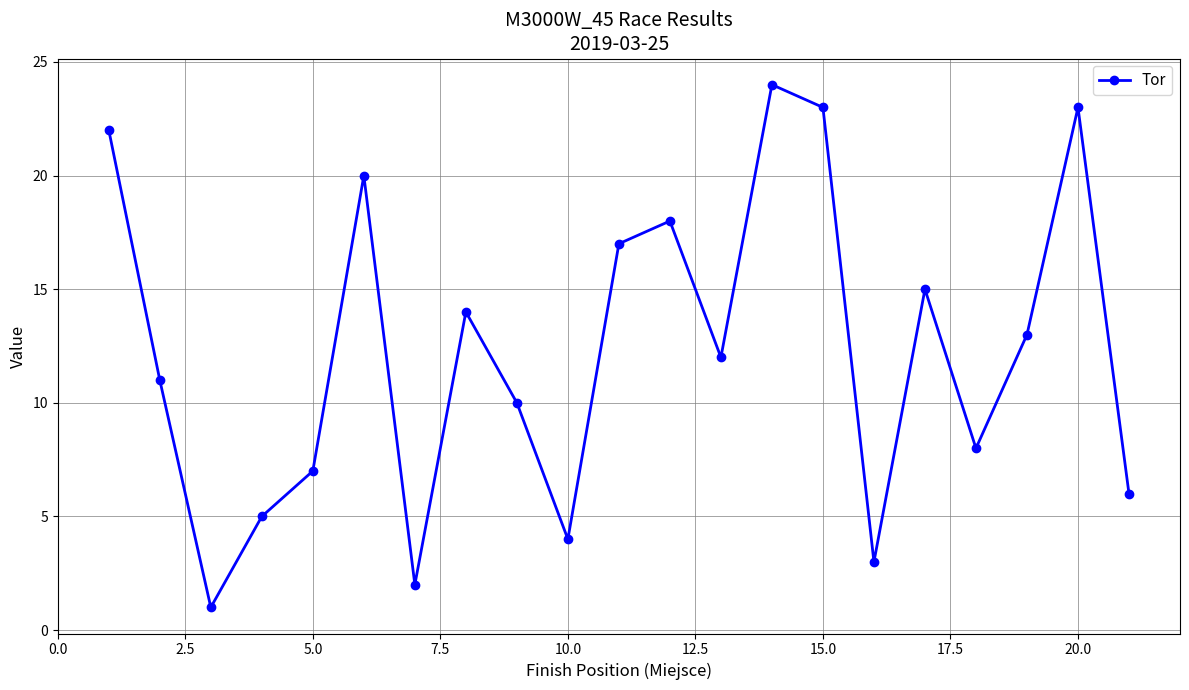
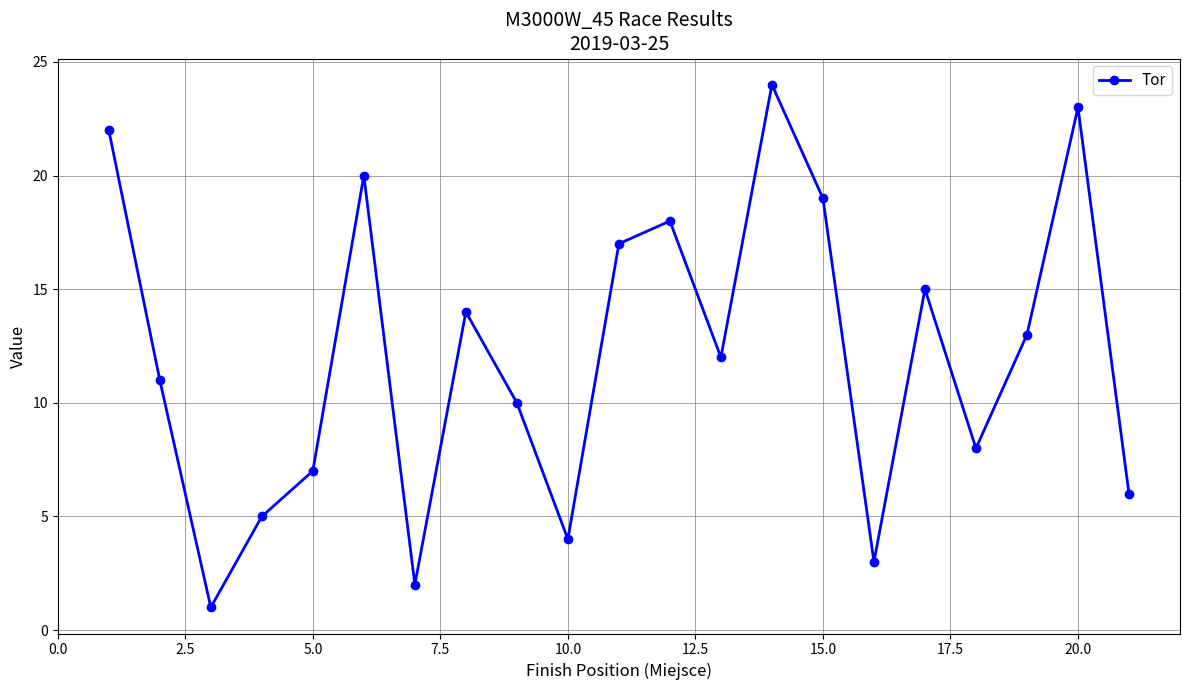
  {
    "5.0": 7,
    "10.0": 4,
-   "15.0": 23,
+   "15.0": 19,
    "20.0": 23
  }
